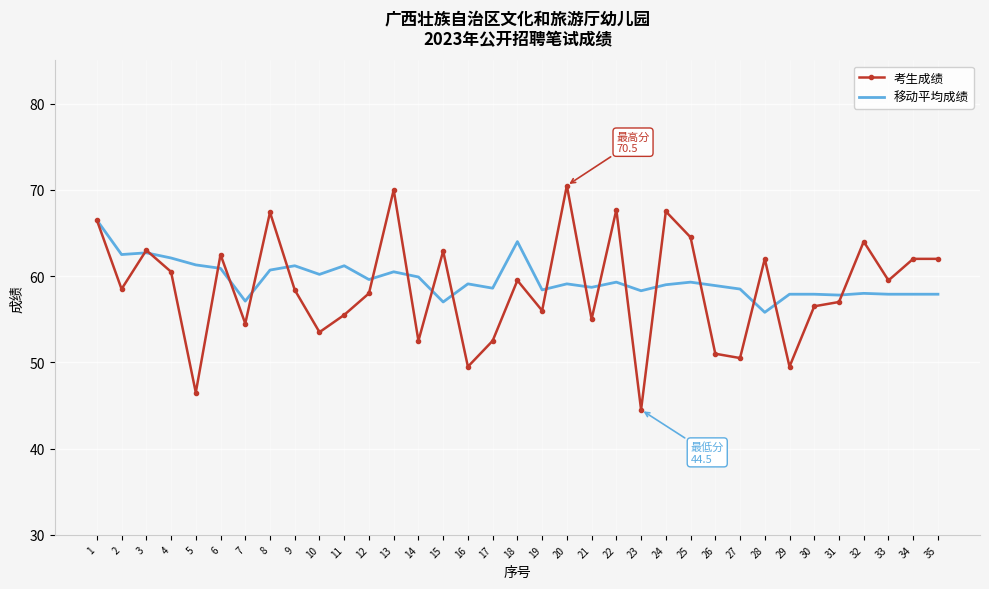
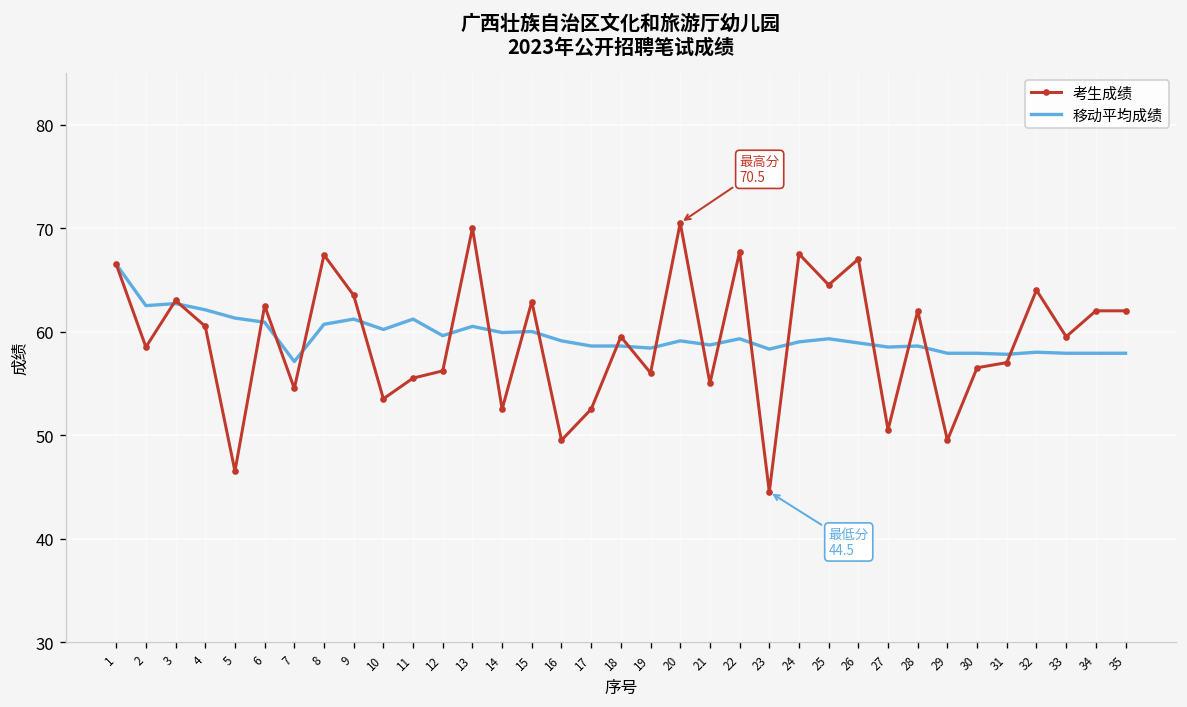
  {
    "考生成绩": {
      "2": 59,
      "3": 63,
      "4": 61,
      "5": 47,
      "6": 63,
      "7": 55,
      "8": 67,
-     "9": 58,
+     "9": 64,
      "10": 54,
      "11": 56,
-     "12": 58,
+     "12": 56,
      "13": 70,
      "14": 53,
      "15": 63,
      "16": 50,
      "17": 53,
      "18": 60,
      "19": 56,
      "21": 55,
      "22": 68,
      "24": 68,
      "25": 65,
-     "26": 51,
+     "26": 67,
      "27": 51,
      "28": 62,
      "29": 50,
      "30": 57,
      "31": 57,
      "32": 64,
      "33": 60,
      "34": 62,
      "35": 62
    },
    "移动平均成绩": {
      "2": 63,
      "3": 63,
      "4": 62,
      "5": 61,
      "6": 61,
      "7": 57,
      "8": 61,
      "9": 61,
      "10": 60,
      "11": 61,
      "12": 60,
      "13": 61,
      "14": 60,
-     "15": 57,
+     "15": 60,
      "16": 59,
      "17": 59,
-     "18": 64,
+     "18": 59,
      "19": 58,
      "20": 59,
      "21": 59,
      "22": 59,
      "23": 58,
      "24": 59,
      "25": 59,
      "26": 59,
      "27": 59,
-     "28": 56,
+     "28": 59,
      "29": 58,
      "30": 58,
      "31": 58,
      "32": 58,
      "33": 58,
      "34": 58,
      "35": 58
    }
  }
